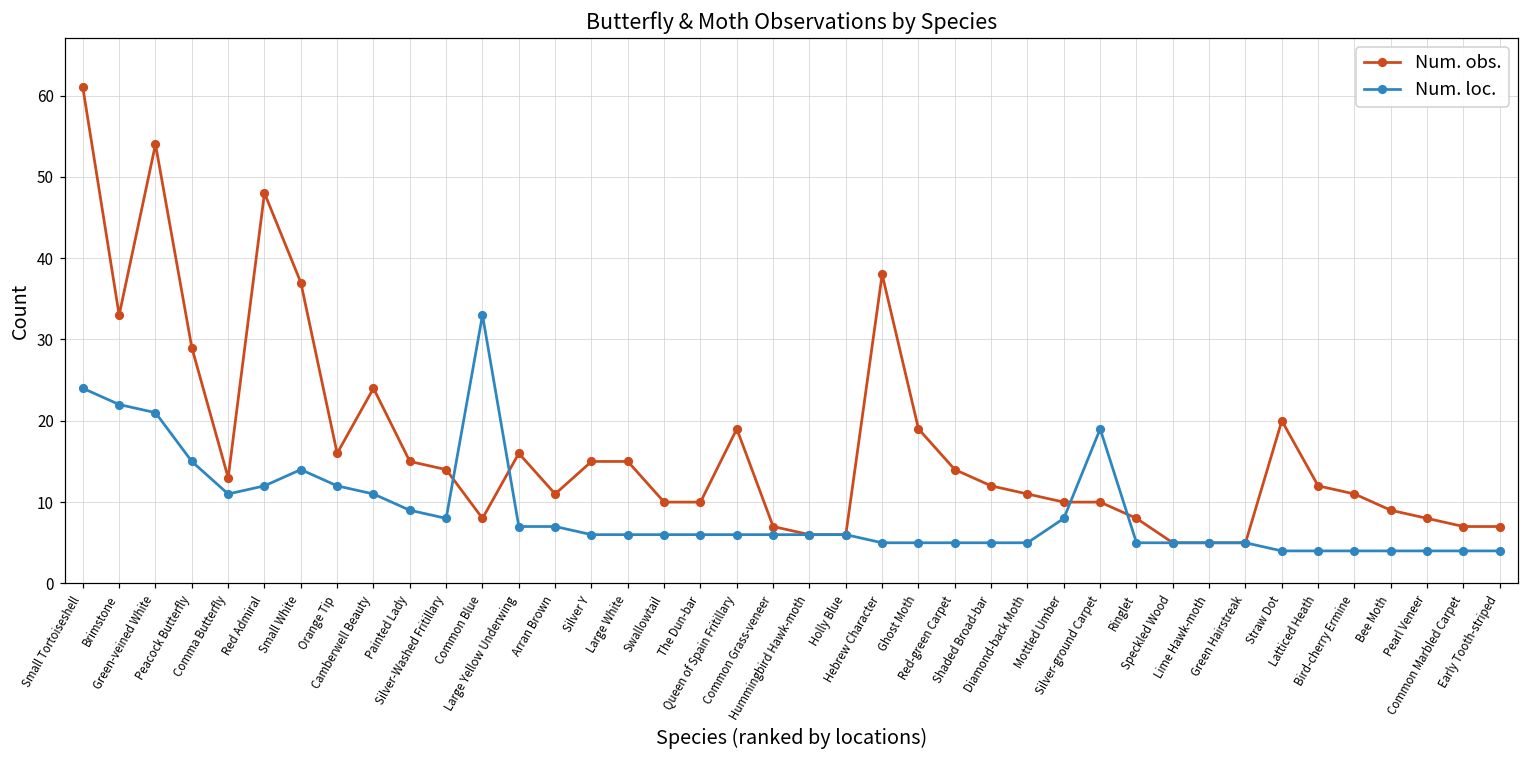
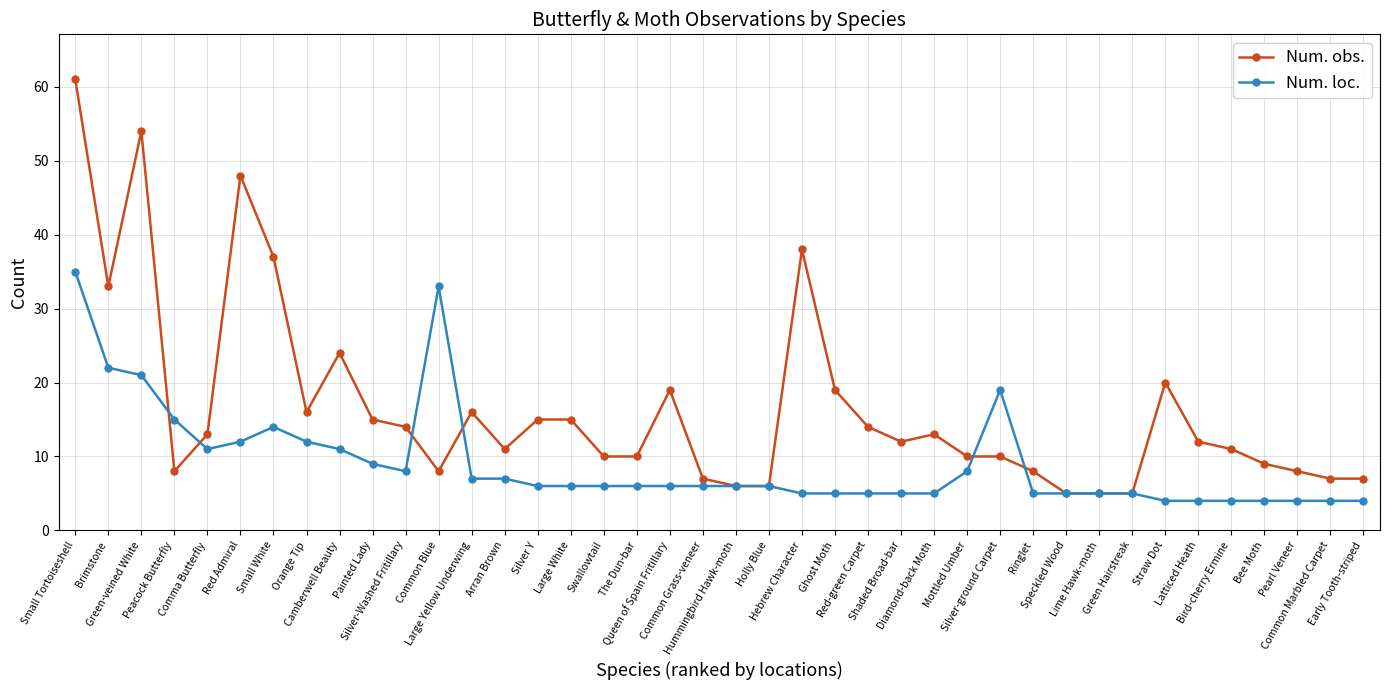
  {
    "Num. obs.": {
      "Small Tortoiseshell": 61,
      "Brimstone": 33,
      "Green-veined White": 54,
-     "Peacock Butterfly": 29,
+     "Peacock Butterfly": 8,
      "Comma Butterfly": 13,
      "Red Admiral": 48,
      "Small White": 37,
      "Orange Tip": 16,
      "Camberwell Beauty": 24,
      "Painted Lady": 15,
      "Silver-Washed Fritillary": 14,
      "Common Blue": 8,
      "Large Yellow Underwing": 16,
      "Arran Brown": 11,
      "Silver Y": 15,
      "Large White": 15,
      "Swallowtail": 10,
      "The Dun-bar": 10,
      "Queen of Spain Fritillary": 19,
      "Common Grass-veneer": 7,
      "Hebrew Character": 38,
      "Ghost Moth": 19,
      "Red-green Carpet": 14,
      "Shaded Broad-bar": 12,
-     "Diamond-back Moth": 11,
+     "Diamond-back Moth": 13,
      "Mottled Umber": 10,
      "Silver-ground Carpet": 10,
      "Ringlet": 8,
      "Straw Dot": 20,
      "Latticed Heath": 12,
      "Bird-cherry Ermine": 11,
      "Bee Moth": 9,
      "Pearl Veneer": 8,
      "Common Marbled Carpet": 7,
      "Early Tooth-striped": 7
    },
    "Num. loc.": {
-     "Small Tortoiseshell": 24,
+     "Small Tortoiseshell": 35,
      "Brimstone": 22,
      "Green-veined White": 21,
      "Peacock Butterfly": 15,
      "Comma Butterfly": 11,
      "Red Admiral": 12,
      "Small White": 14,
      "Orange Tip": 12,
      "Camberwell Beauty": 11,
      "Painted Lady": 9,
      "Silver-Washed Fritillary": 8,
      "Common Blue": 33,
      "Large Yellow Underwing": 7,
      "Arran Brown": 7,
      "Silver Y": 6,
      "Large White": 6,
      "Swallowtail": 6,
      "The Dun-bar": 6,
      "Queen of Spain Fritillary": 6,
      "Common Grass-veneer": 6,
      "Hebrew Character": 5,
      "Ghost Moth": 5,
      "Red-green Carpet": 5,
      "Shaded Broad-bar": 5,
      "Diamond-back Moth": 5,
      "Mottled Umber": 8,
      "Silver-ground Carpet": 19,
      "Ringlet": 5,
      "Straw Dot": 4,
      "Latticed Heath": 4,
      "Bird-cherry Ermine": 4,
      "Bee Moth": 4,
      "Pearl Veneer": 4,
      "Common Marbled Carpet": 4,
      "Early Tooth-striped": 4
    }
  }
